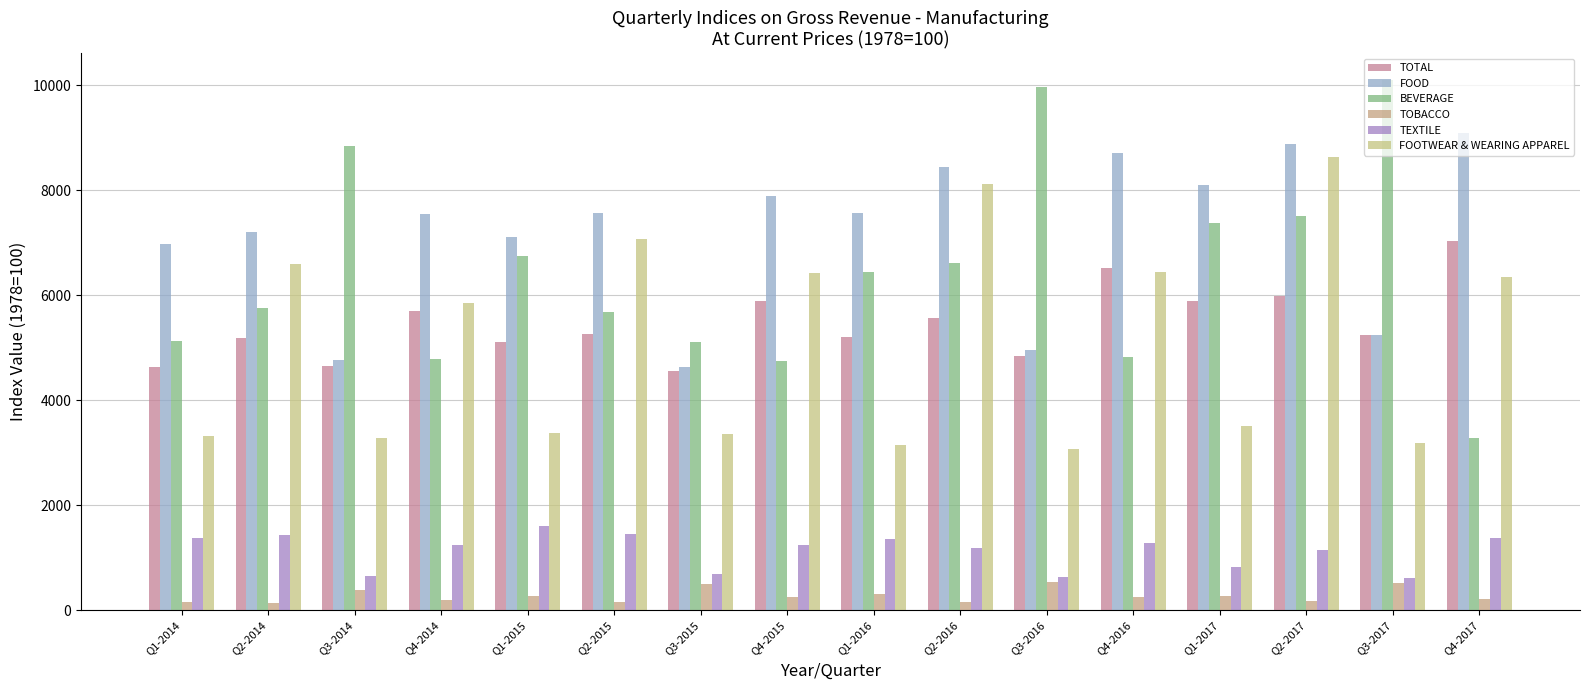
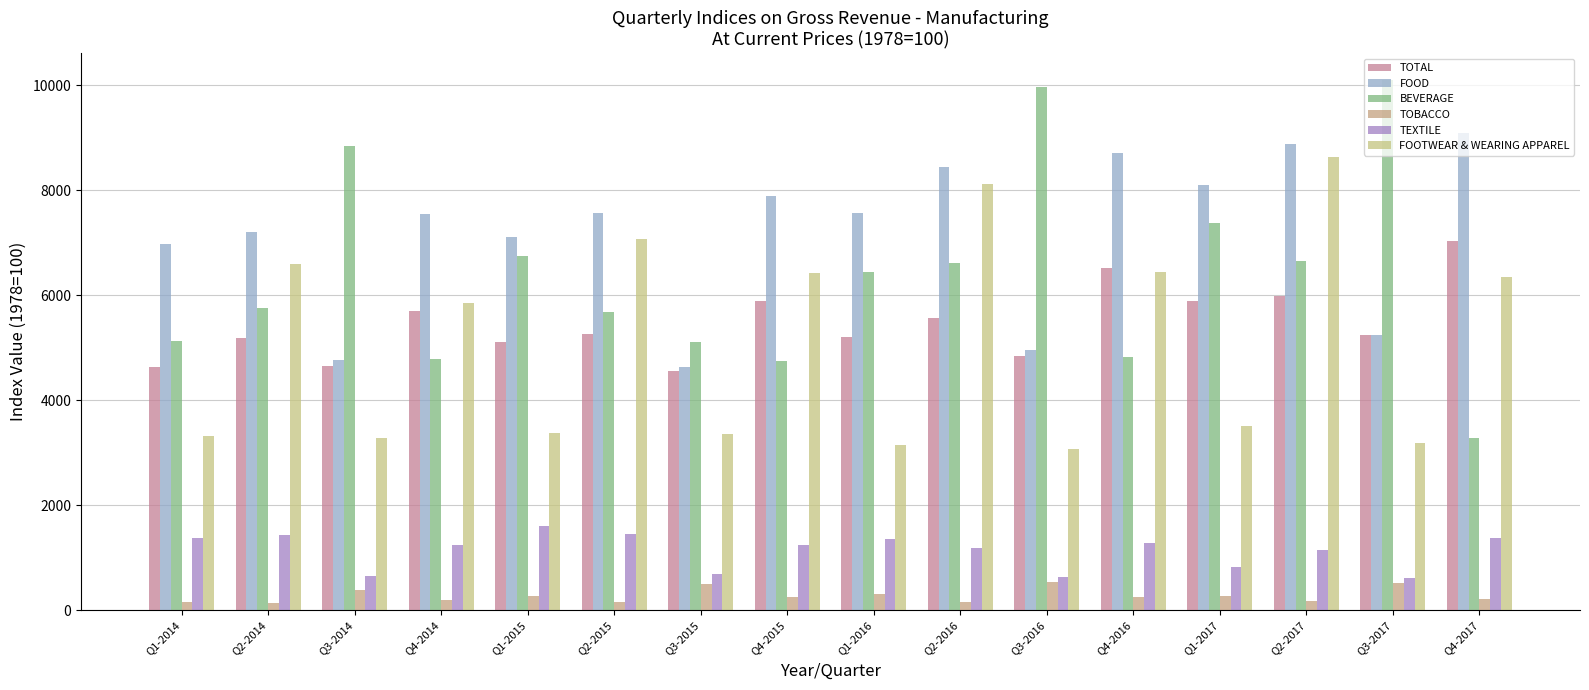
  {
    "BEVERAGE": {
      "Q1-2014": 5100,
      "Q2-2014": 5800,
      "Q3-2014": 8800,
      "Q4-2014": 4800,
      "Q1-2015": 6700,
      "Q2-2015": 5700,
      "Q3-2015": 5100,
      "Q4-2015": 4800,
      "Q1-2016": 6400,
      "Q2-2016": 6600,
      "Q3-2016": 10000,
      "Q4-2016": 4800,
      "Q1-2017": 7400,
-     "Q2-2017": 7500,
+     "Q2-2017": 6700,
      "Q4-2017": 3300
    }
  }
